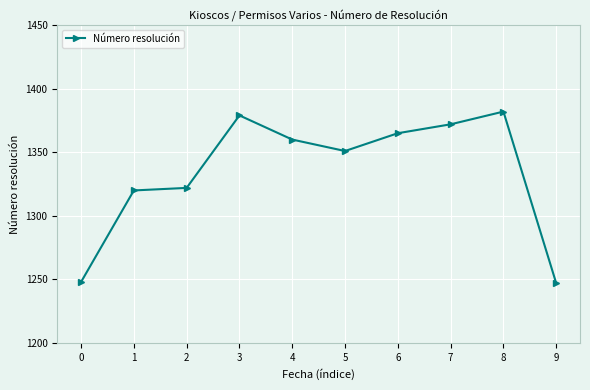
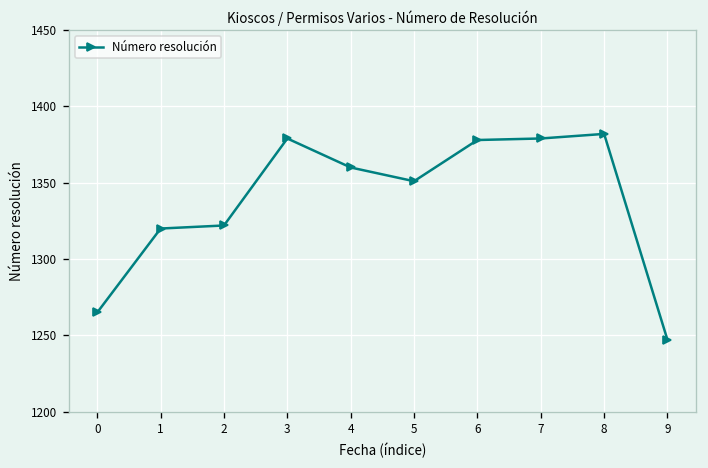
  {
-   "0": 1248,
+   "0": 1265,
    "1": 1320,
    "2": 1322,
    "3": 1379,
    "4": 1360,
    "5": 1351,
-   "6": 1365,
-   "7": 1372,
+   "6": 1378,
+   "7": 1379,
    "8": 1382,
    "9": 1247
  }
